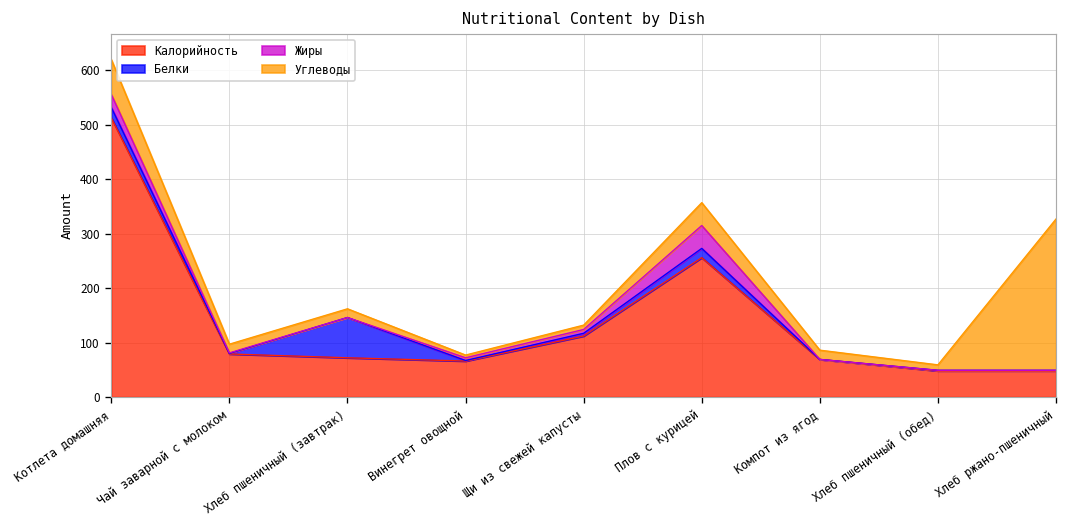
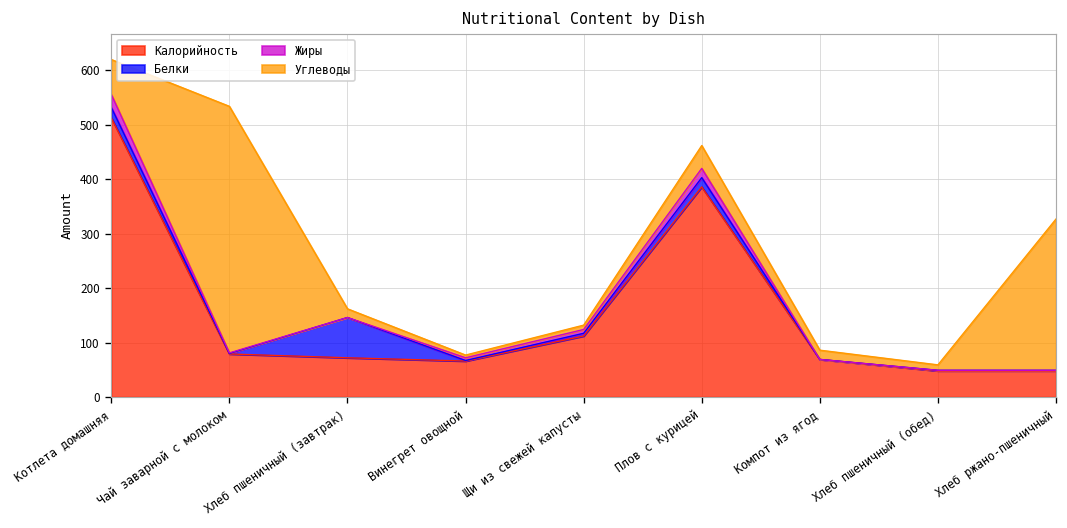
  {
    "Калорийность": {
      "Котлета домашняя": 510,
      "Хлеб пшеничный (завтрак)": 70,
-     "Плов с курицей": 260
+     "Плов с курицей": 390
    },
    "Белки": {
      "Котлета домашняя": 20,
      "Плов с курицей": 20
    },
    "Жиры": {
      "Котлета домашняя": 20,
      "Щи из свежей капусты": 10,
-     "Плов с курицей": 40
+     "Плов с курицей": 20
    },
    "Углеводы": {
      "Котлета домашняя": 60,
-     "Чай заварной с молоком": 20,
+     "Чай заварной с молоком": 450,
      "Хлеб пшеничный (завтрак)": 20,
      "Щи из свежей капусты": 10,
      "Плов с курицей": 40,
      "Компот из ягод": 20,
      "Хлеб пшеничный (обед)": 10,
      "Хлеб ржано-пшеничный": 280
    }
  }
